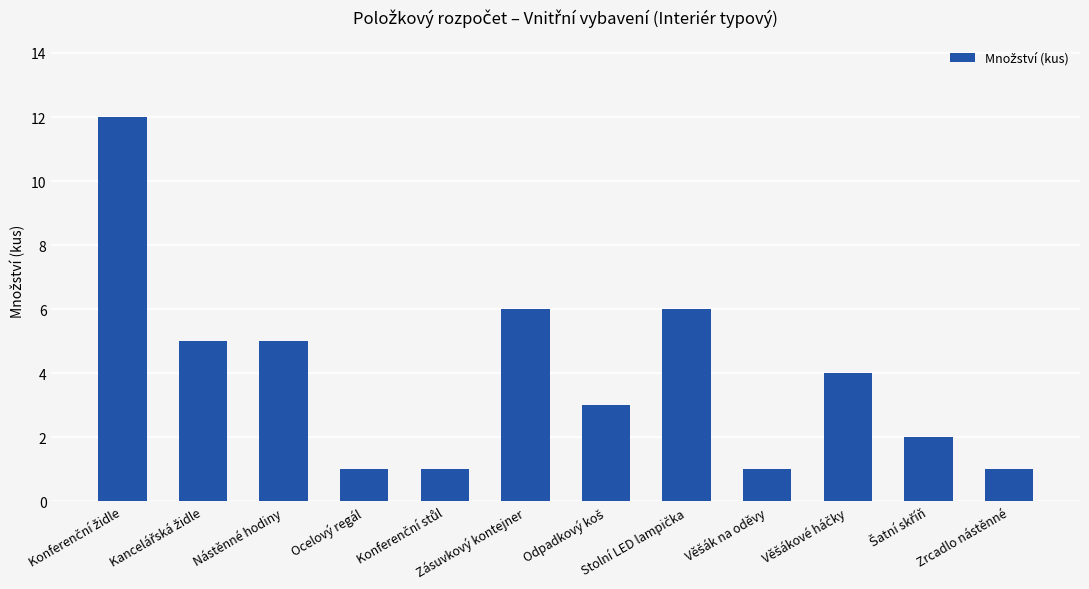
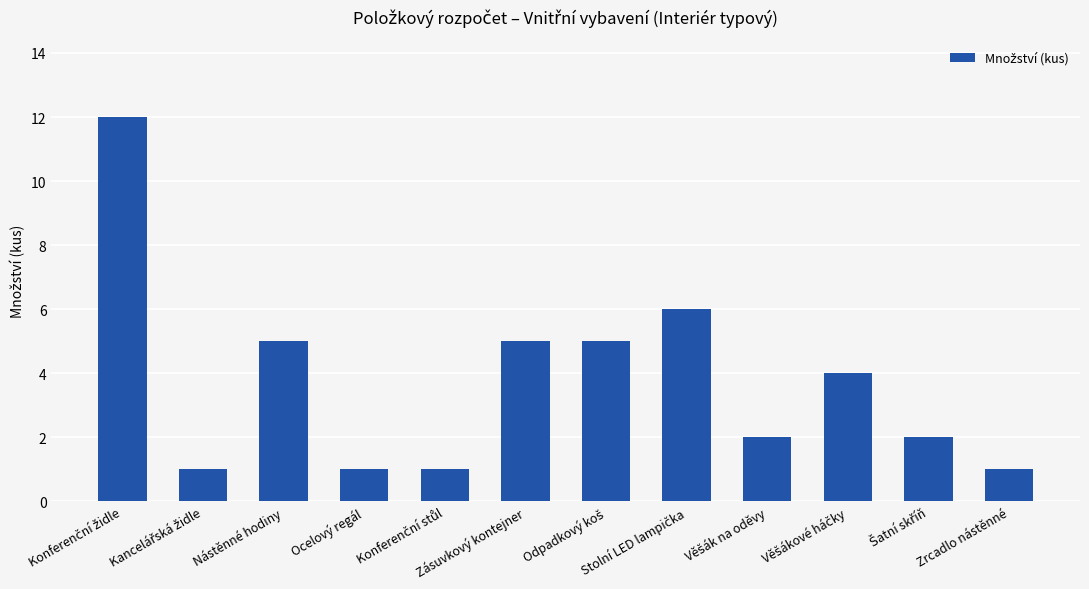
  {
    "Konferenční židle": 12,
-   "Kancelářská židle": 5,
+   "Kancelářská židle": 1,
    "Nástěnné hodiny": 5,
    "Ocelový regál": 1,
    "Konferenční stůl": 1,
-   "Zásuvkový kontejner": 6,
-   "Odpadkový koš": 3,
+   "Zásuvkový kontejner": 5,
+   "Odpadkový koš": 5,
    "Stolní LED lampička": 6,
-   "Věšák na oděvy": 1,
+   "Věšák na oděvy": 2,
    "Věšákové háčky": 4,
    "Šatní skříň": 2,
    "Zrcadlo nástěnné": 1
  }
